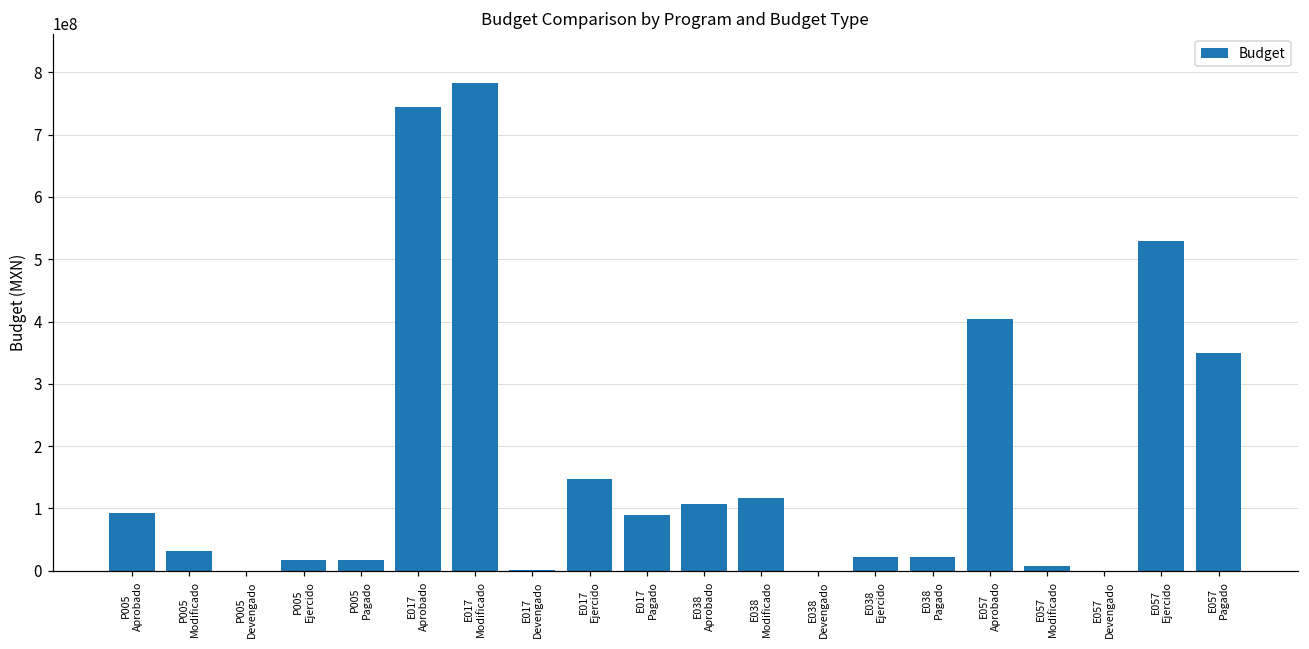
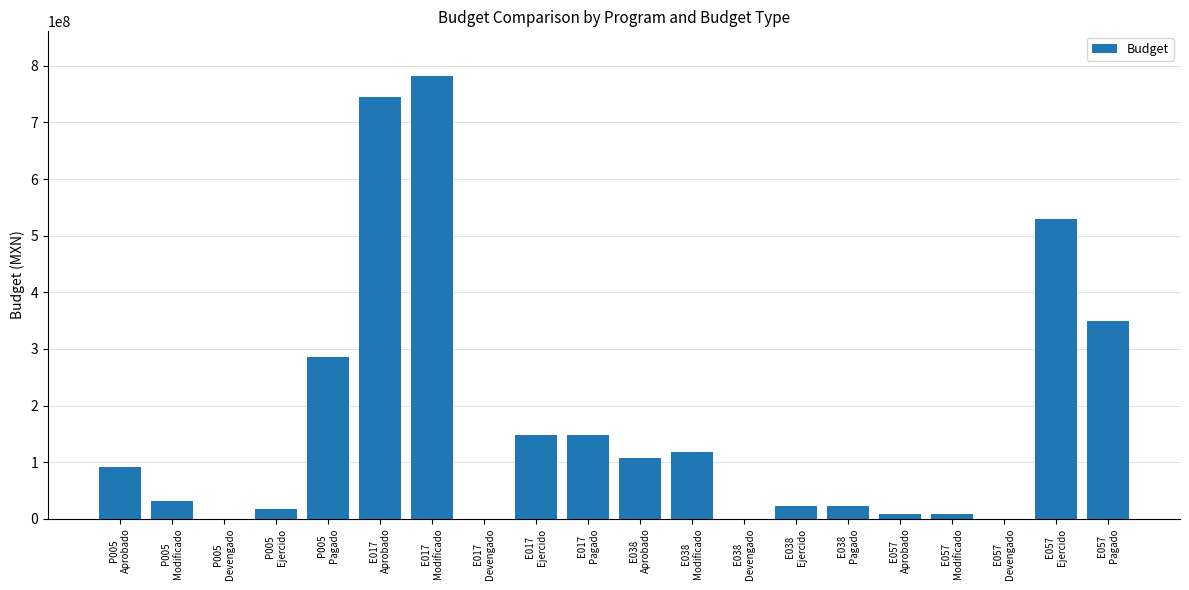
  {
    "P005 Aprobado": 90000000,
    "P005 Modificado": 30000000,
    "P005 Devengado": 0,
    "P005 Ejercido": 20000000,
-   "P005 Pagado": 20000000,
+   "P005 Pagado": 290000000,
    "E017 Aprobado": 740000000,
    "E017 Modificado": 780000000,
    "E017 Ejercido": 150000000,
-   "E017 Pagado": 90000000,
+   "E017 Pagado": 150000000,
    "E038 Aprobado": 110000000,
    "E038 Modificado": 120000000,
    "E038 Devengado": 0,
    "E038 Ejercido": 20000000,
    "E038 Pagado": 20000000,
-   "E057 Aprobado": 400000000,
+   "E057 Aprobado": 10000000,
    "E057 Modificado": 10000000,
    "E057 Devengado": 0,
    "E057 Ejercido": 530000000,
    "E057 Pagado": 350000000
  }
